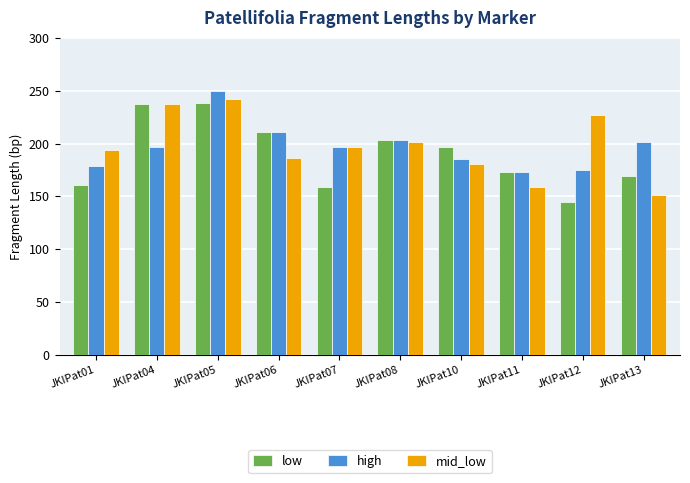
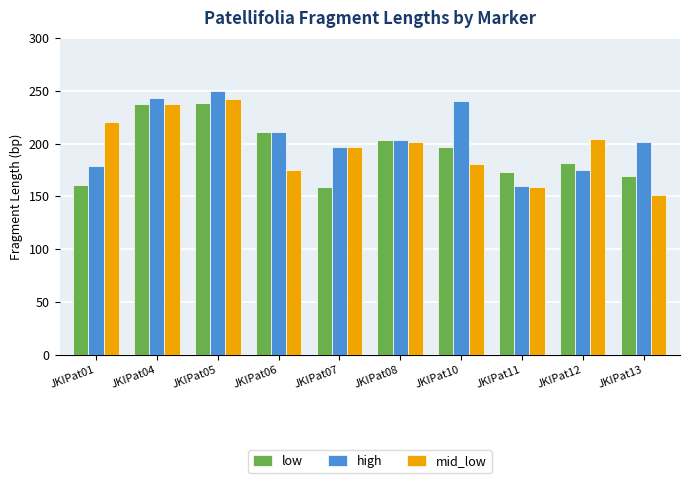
  {
    "low": {
      "JKIPat01": 161,
      "JKIPat04": 237,
      "JKIPat05": 238,
      "JKIPat06": 211,
      "JKIPat07": 159,
      "JKIPat08": 203,
      "JKIPat10": 197,
      "JKIPat11": 173,
-     "JKIPat12": 145,
+     "JKIPat12": 182,
      "JKIPat13": 169
    },
    "high": {
      "JKIPat01": 179,
-     "JKIPat04": 197,
+     "JKIPat04": 243,
      "JKIPat05": 250,
      "JKIPat06": 211,
      "JKIPat07": 197,
      "JKIPat08": 203,
-     "JKIPat10": 185,
-     "JKIPat11": 173,
+     "JKIPat10": 240,
+     "JKIPat11": 160,
      "JKIPat12": 175,
      "JKIPat13": 201
    },
    "mid_low": {
-     "JKIPat01": 194,
+     "JKIPat01": 220,
      "JKIPat04": 237,
      "JKIPat05": 242,
-     "JKIPat06": 186,
+     "JKIPat06": 175,
      "JKIPat07": 197,
      "JKIPat08": 201,
      "JKIPat10": 181,
      "JKIPat11": 159,
-     "JKIPat12": 227,
+     "JKIPat12": 204,
      "JKIPat13": 151
    }
  }
